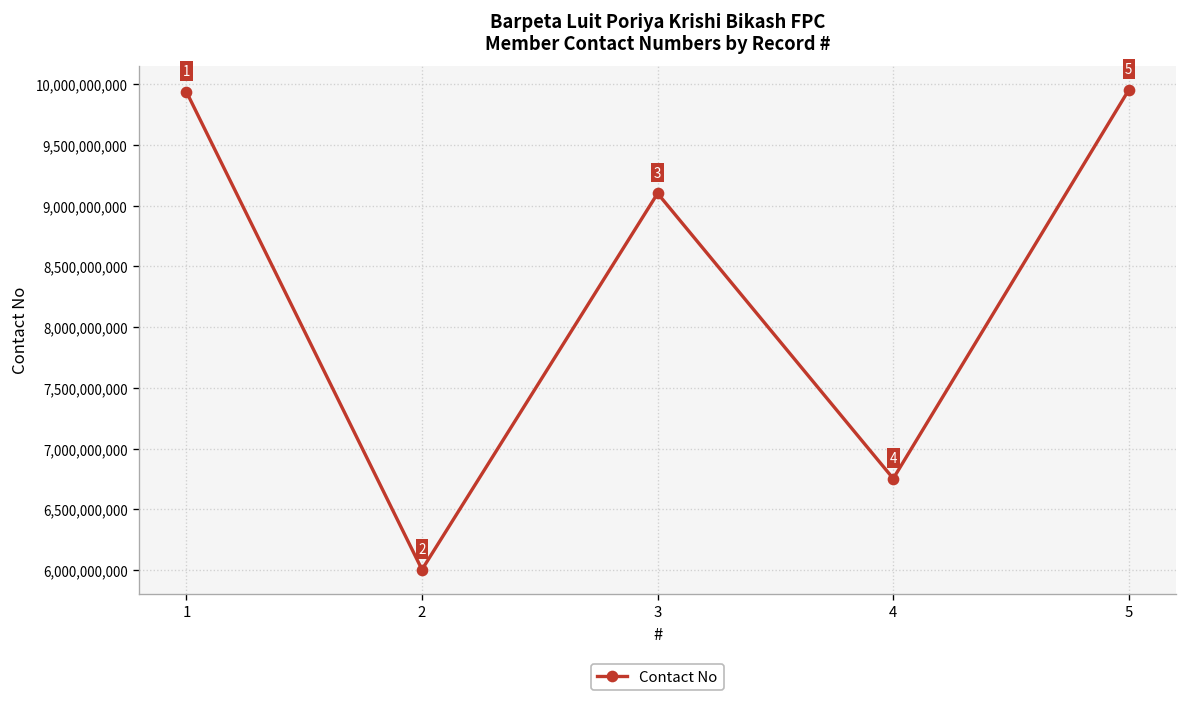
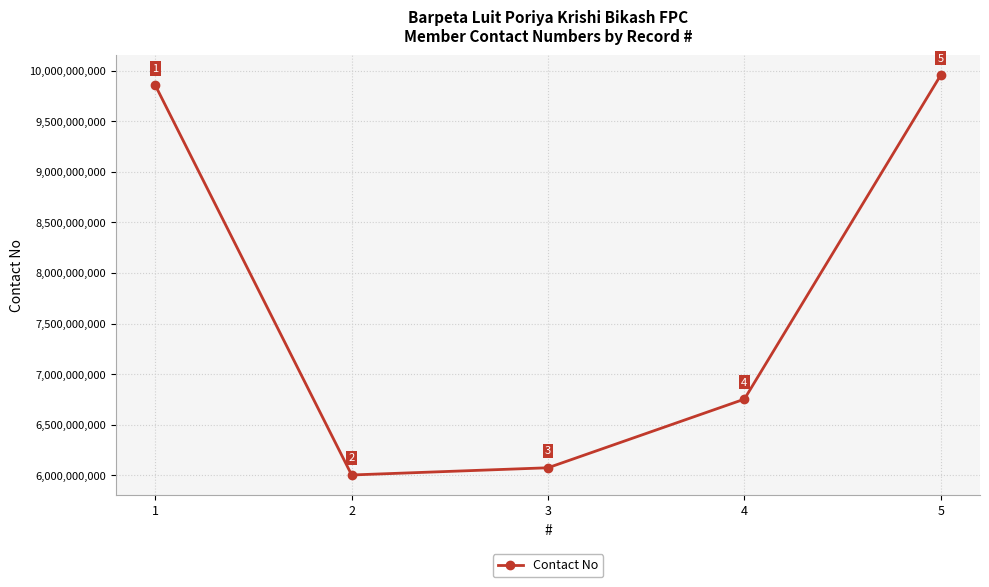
  {
-   "1": "9,940,000,000",
-   "3": "9,100,000,000"
+   "1": "9,850,000,000",
+   "3": "6,080,000,000"
  }
